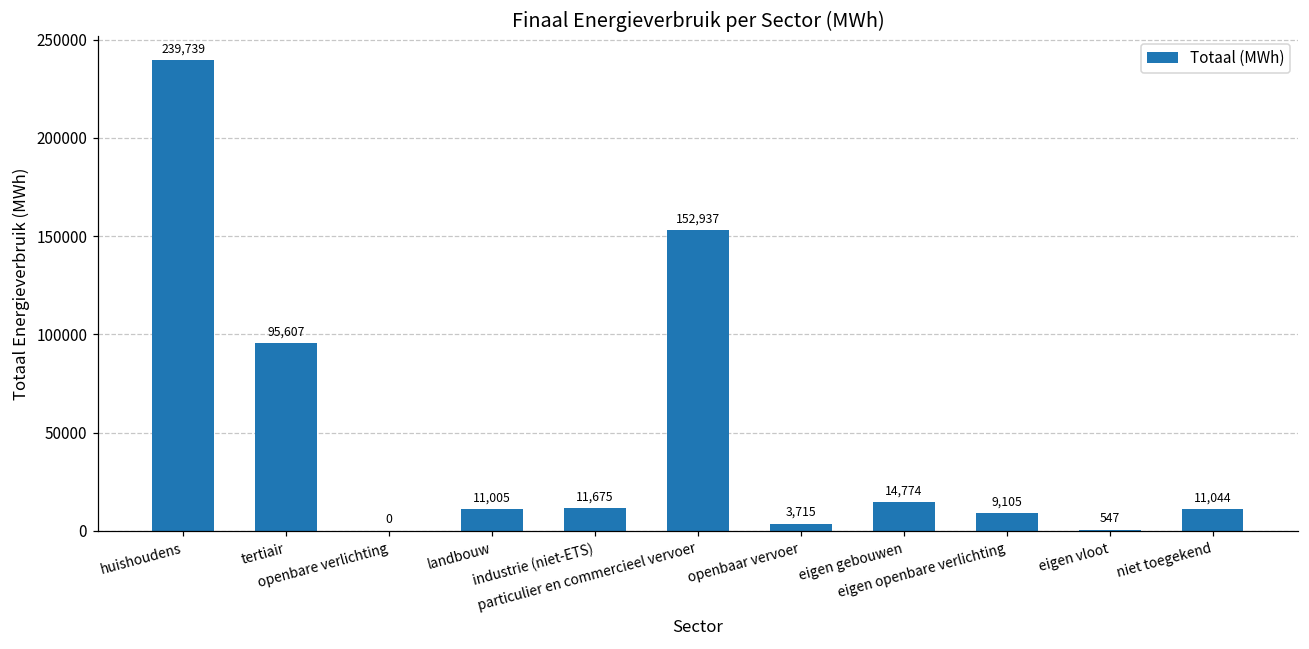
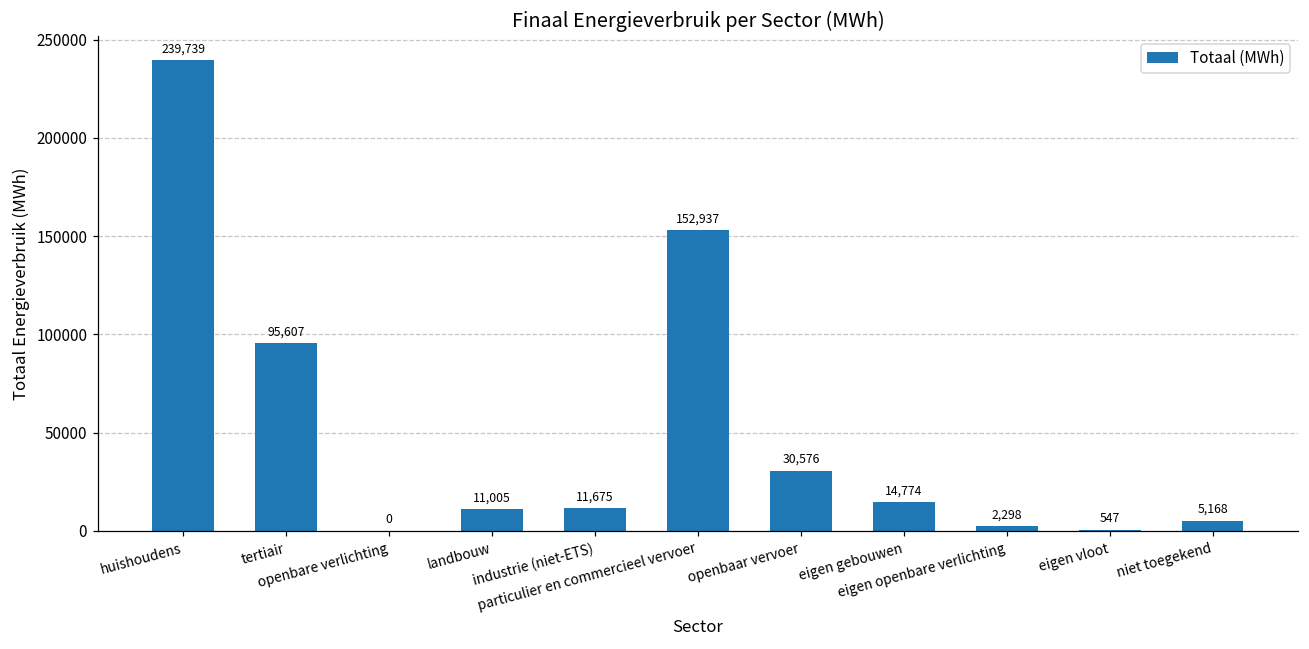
  {
    "huishoudens": "239,739",
    "tertiair": "95,607",
    "openbare verlichting": "0",
    "landbouw": "11,005",
    "industrie (niet-ETS)": "11,675",
    "particulier en commercieel vervoer": "152,937",
-   "openbaar vervoer": "3,715",
+   "openbaar vervoer": "30,576",
    "eigen gebouwen": "14,774",
-   "eigen openbare verlichting": "9,105",
+   "eigen openbare verlichting": "2,298",
    "eigen vloot": "547",
-   "niet toegekend": "11,044"
+   "niet toegekend": "5,168"
  }
